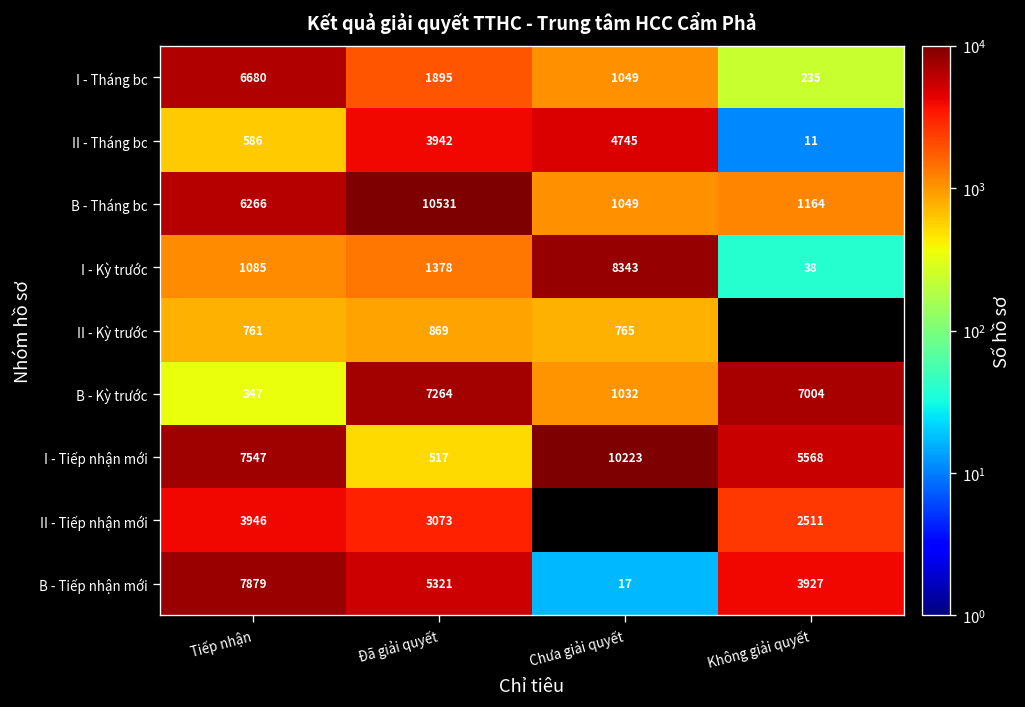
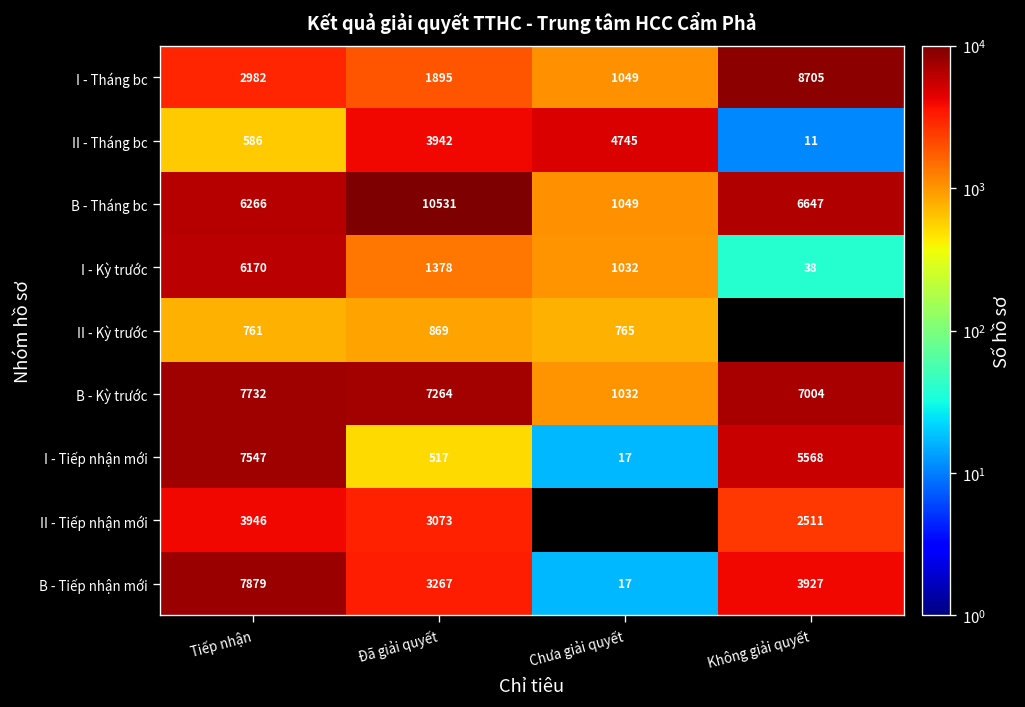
  {
    "I - Tháng bc": {
-     "Tiếp nhận": 6680,
+     "Tiếp nhận": 2982,
      "Đã giải quyết": 1895,
      "Chưa giải quyết": 1049,
-     "Không giải quyết": 235
+     "Không giải quyết": 8705
    },
    "II - Tháng bc": {
      "Tiếp nhận": 586,
      "Đã giải quyết": 3942,
      "Chưa giải quyết": 4745,
      "Không giải quyết": 11
    },
    "B - Tháng bc": {
      "Tiếp nhận": 6266,
      "Đã giải quyết": 10531,
      "Chưa giải quyết": 1049,
-     "Không giải quyết": 1164
+     "Không giải quyết": 6647
    },
    "I - Kỳ trước": {
-     "Tiếp nhận": 1085,
+     "Tiếp nhận": 6170,
      "Đã giải quyết": 1378,
-     "Chưa giải quyết": 8343,
+     "Chưa giải quyết": 1032,
      "Không giải quyết": 38
    },
    "II - Kỳ trước": {
      "Tiếp nhận": 761,
      "Đã giải quyết": 869,
      "Chưa giải quyết": 765
    },
    "B - Kỳ trước": {
-     "Tiếp nhận": 347,
+     "Tiếp nhận": 7732,
      "Đã giải quyết": 7264,
      "Chưa giải quyết": 1032,
      "Không giải quyết": 7004
    },
    "I - Tiếp nhận mới": {
      "Tiếp nhận": 7547,
      "Đã giải quyết": 517,
-     "Chưa giải quyết": 10223,
+     "Chưa giải quyết": 17,
      "Không giải quyết": 5568
    },
    "II - Tiếp nhận mới": {
      "Tiếp nhận": 3946,
      "Đã giải quyết": 3073,
      "Không giải quyết": 2511
    },
    "B - Tiếp nhận mới": {
      "Tiếp nhận": 7879,
-     "Đã giải quyết": 5321,
+     "Đã giải quyết": 3267,
      "Chưa giải quyết": 17,
      "Không giải quyết": 3927
    }
  }
